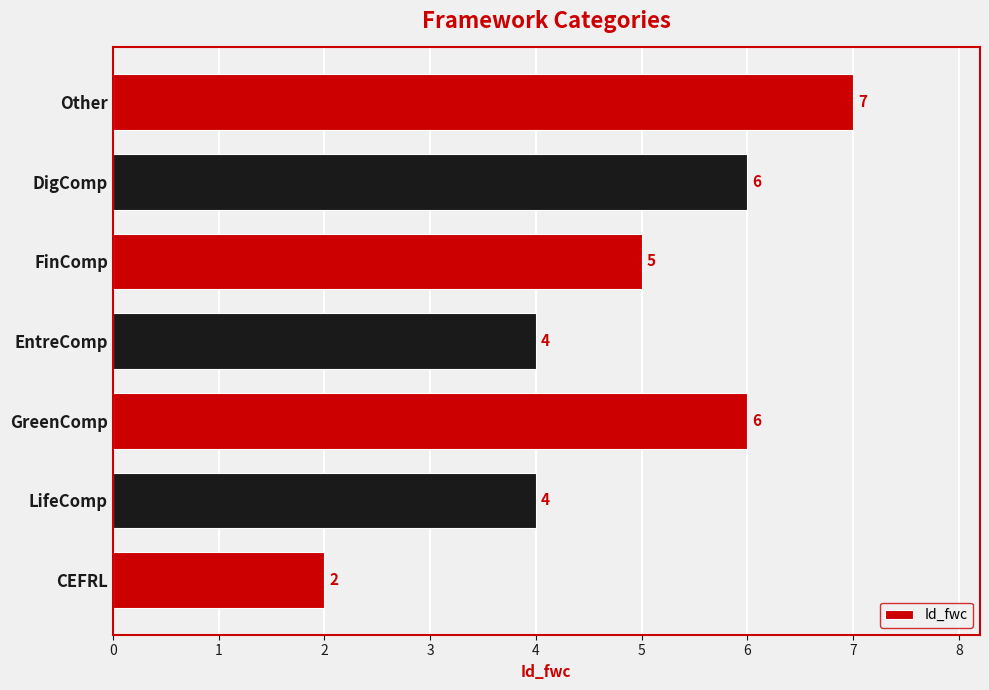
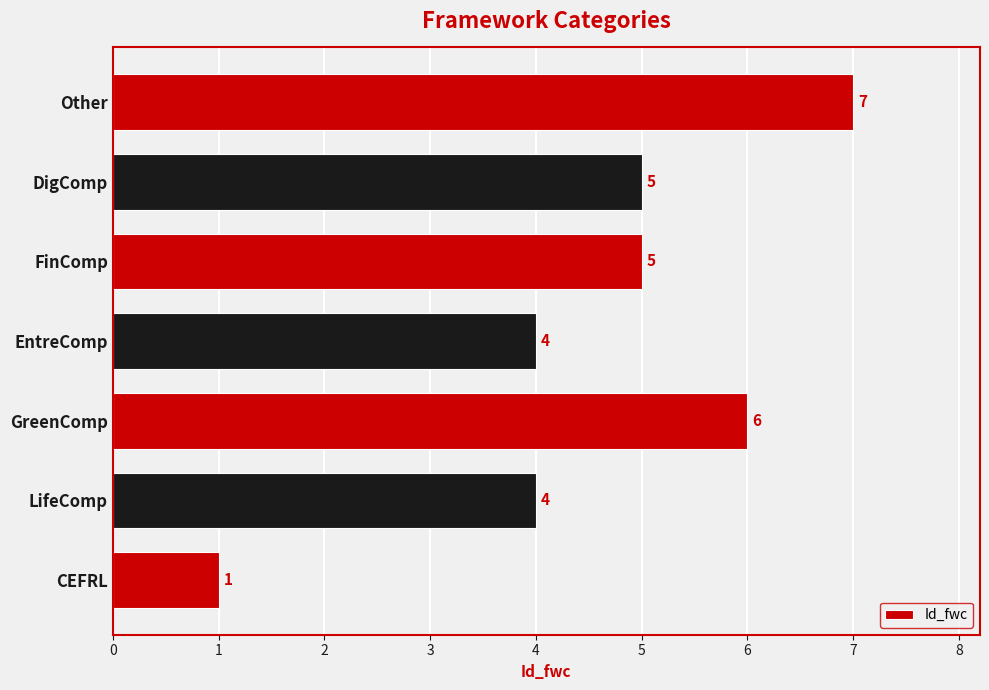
  {
    "Other": 7,
-   "DigComp": 6,
+   "DigComp": 5,
    "FinComp": 5,
    "EntreComp": 4,
    "GreenComp": 6,
    "LifeComp": 4,
-   "CEFRL": 2
+   "CEFRL": 1
  }
